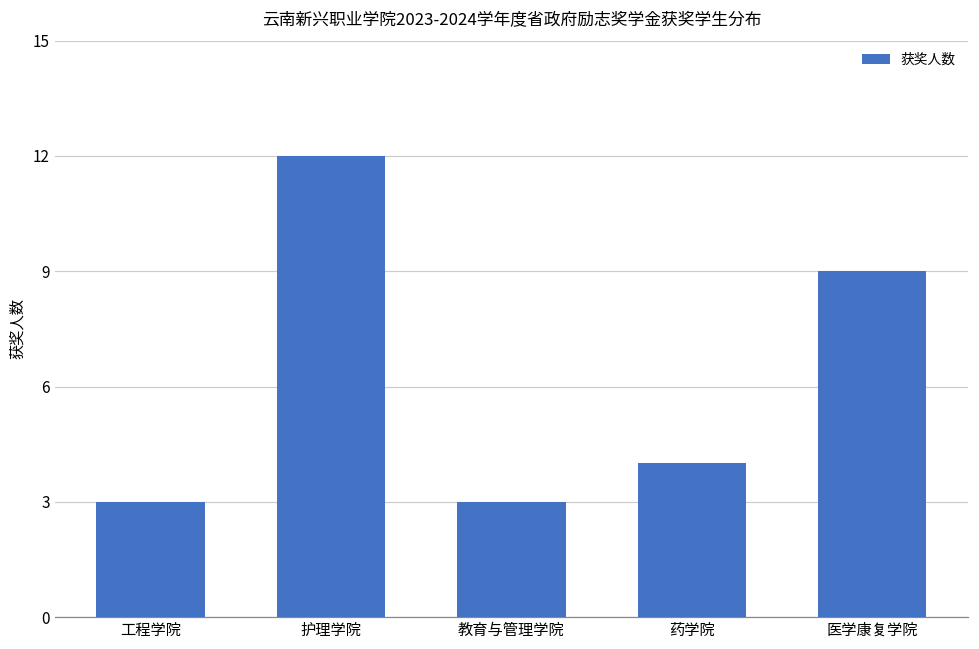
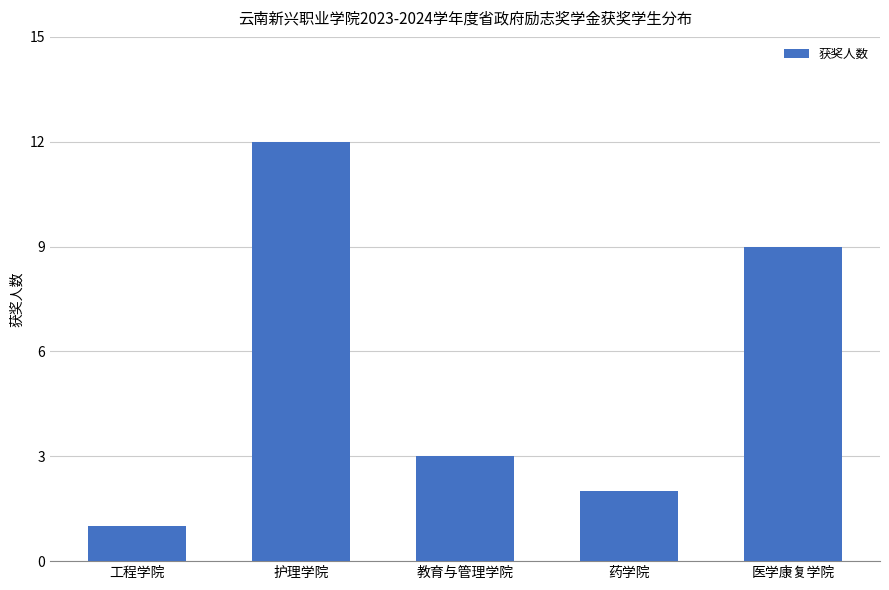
  {
-   "工程学院": 3,
+   "工程学院": 1,
    "护理学院": 12,
    "教育与管理学院": 3,
-   "药学院": 4,
+   "药学院": 2,
    "医学康复学院": 9
  }
